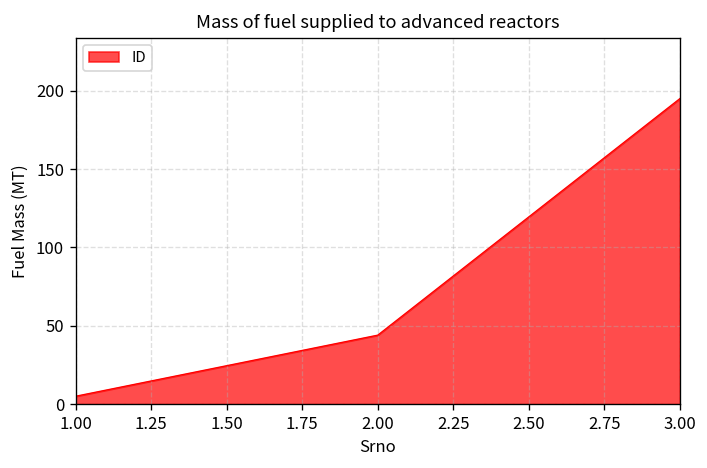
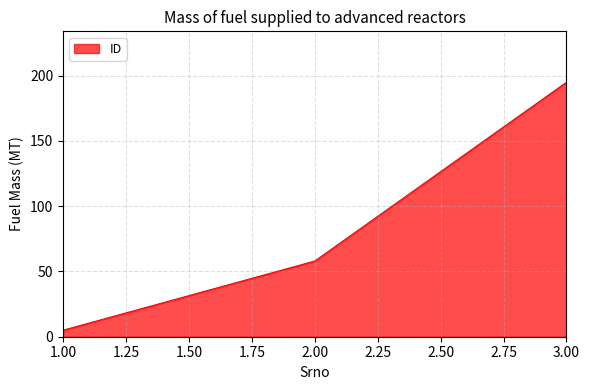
  {
    "1.00": 5,
-   "2.00": 44,
+   "2.00": 58,
    "3.00": 195
  }
